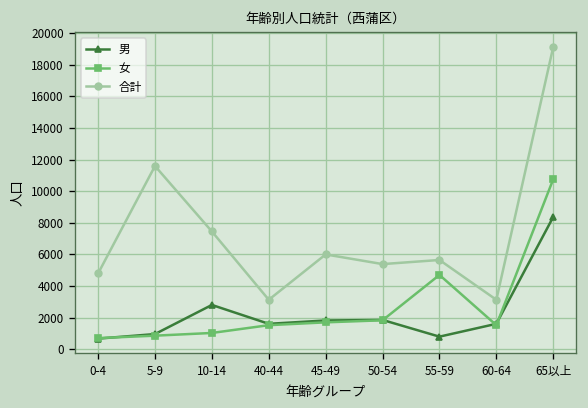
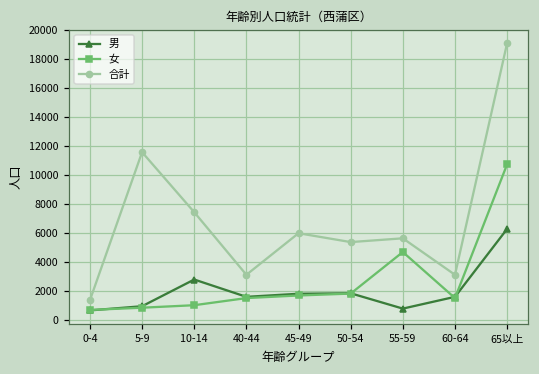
  {
    "男": {
      "10-14": 2800,
      "55-59": 800,
-     "65以上": 8400
+     "65以上": 6300
    },
    "女": {
      "10-14": 1000,
      "55-59": 4700,
      "65以上": 10800
    },
    "合計": {
-     "0-4": 4800,
+     "0-4": 1400,
      "5-9": 11600,
      "10-14": 7400,
      "40-44": 3100,
      "45-49": 6000,
      "50-54": 5400,
      "55-59": 5600,
      "60-64": 3100,
      "65以上": 19100
    }
  }
